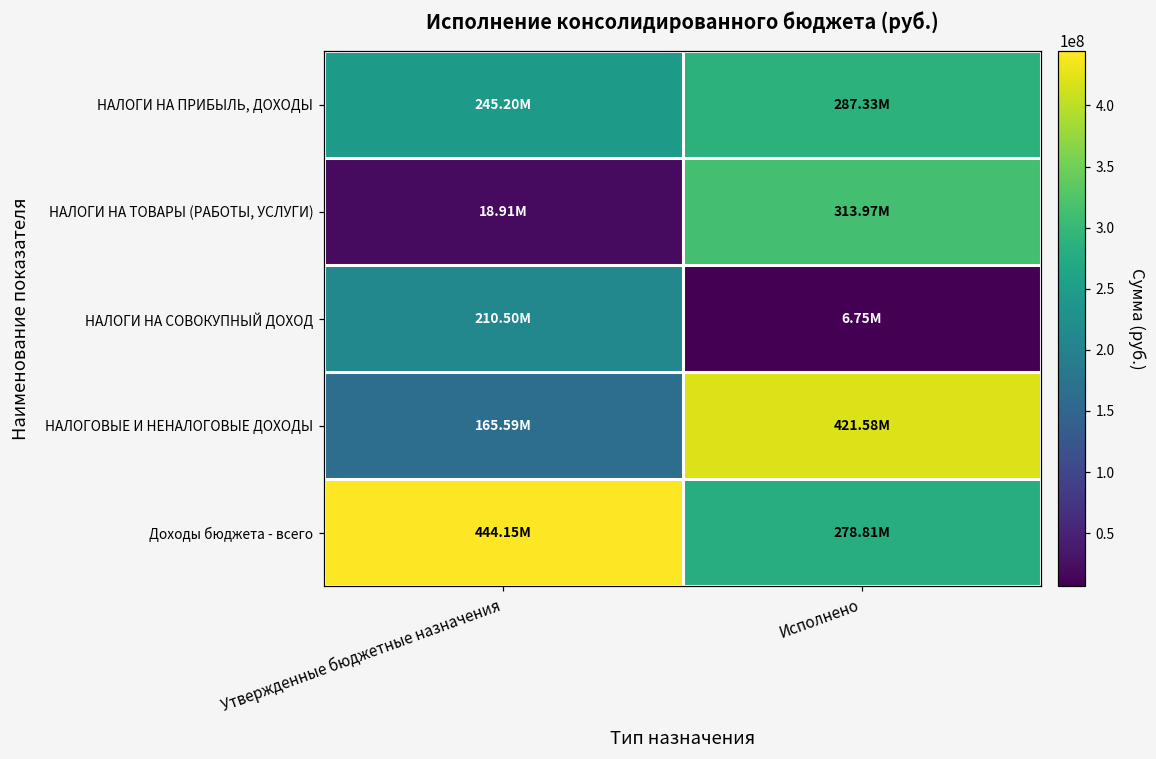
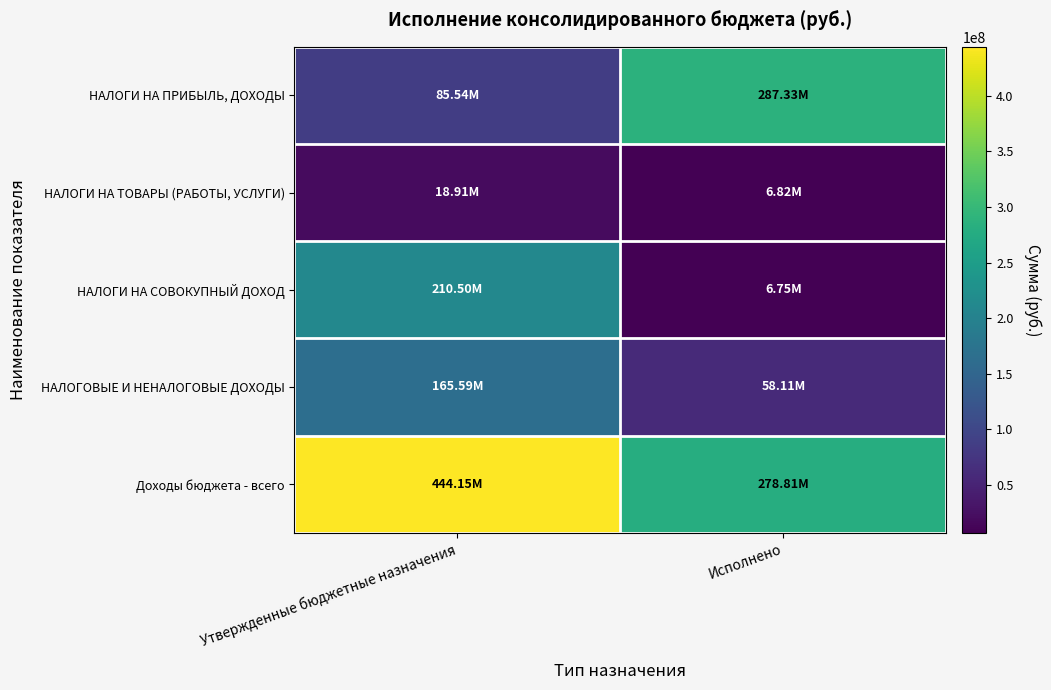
  {
    "НАЛОГИ НА ПРИБЫЛЬ, ДОХОДЫ": {
-     "Утвержденные бюджетные назначения": "245.20M",
+     "Утвержденные бюджетные назначения": "85.54M",
      "Исполнено": "287.33M"
    },
    "НАЛОГИ НА ТОВАРЫ (РАБОТЫ, УСЛУГИ)": {
      "Утвержденные бюджетные назначения": "18.91M",
-     "Исполнено": "313.97M"
+     "Исполнено": "6.82M"
    },
    "НАЛОГИ НА СОВОКУПНЫЙ ДОХОД": {
      "Утвержденные бюджетные назначения": "210.50M",
      "Исполнено": "6.75M"
    },
    "НАЛОГОВЫЕ И НЕНАЛОГОВЫЕ ДОХОДЫ": {
      "Утвержденные бюджетные назначения": "165.59M",
-     "Исполнено": "421.58M"
+     "Исполнено": "58.11M"
    },
    "Доходы бюджета - всего": {
      "Утвержденные бюджетные назначения": "444.15M",
      "Исполнено": "278.81M"
    }
  }
